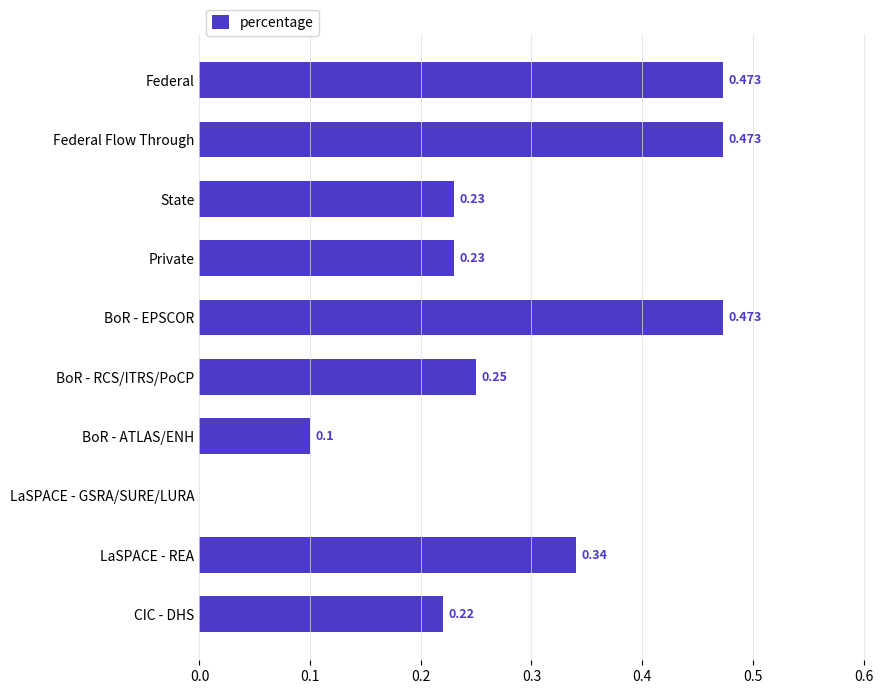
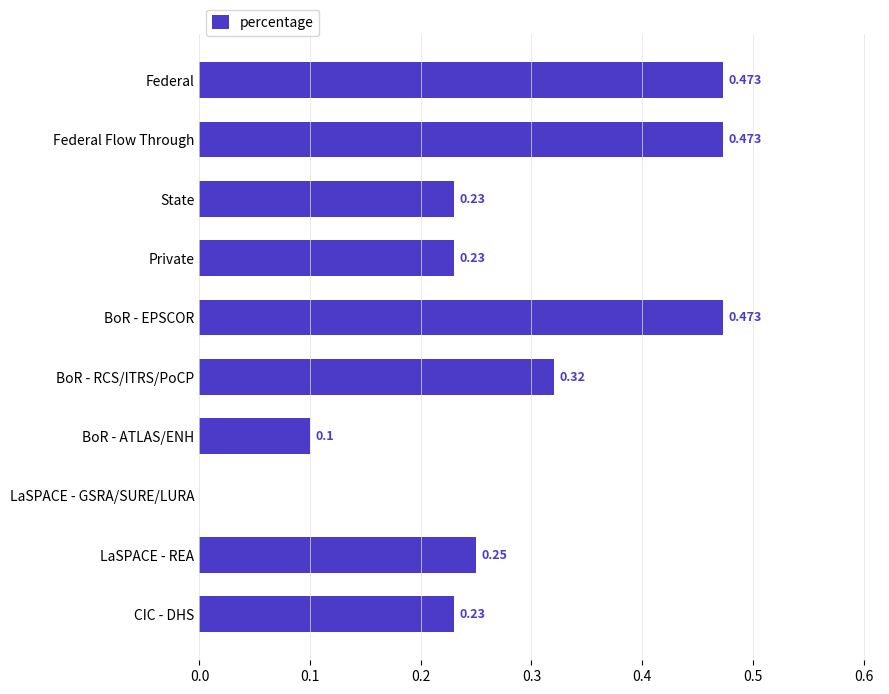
  {
    "Federal": 0.473,
    "Federal Flow Through": 0.473,
    "State": 0.23,
    "Private": 0.23,
    "BoR - EPSCOR": 0.473,
-   "BoR - RCS/ITRS/PoCP": 0.25,
+   "BoR - RCS/ITRS/PoCP": 0.32,
    "BoR - ATLAS/ENH": 0.1,
-   "LaSPACE - REA": 0.34,
-   "CIC - DHS": 0.22
+   "LaSPACE - REA": 0.25,
+   "CIC - DHS": 0.23
  }
